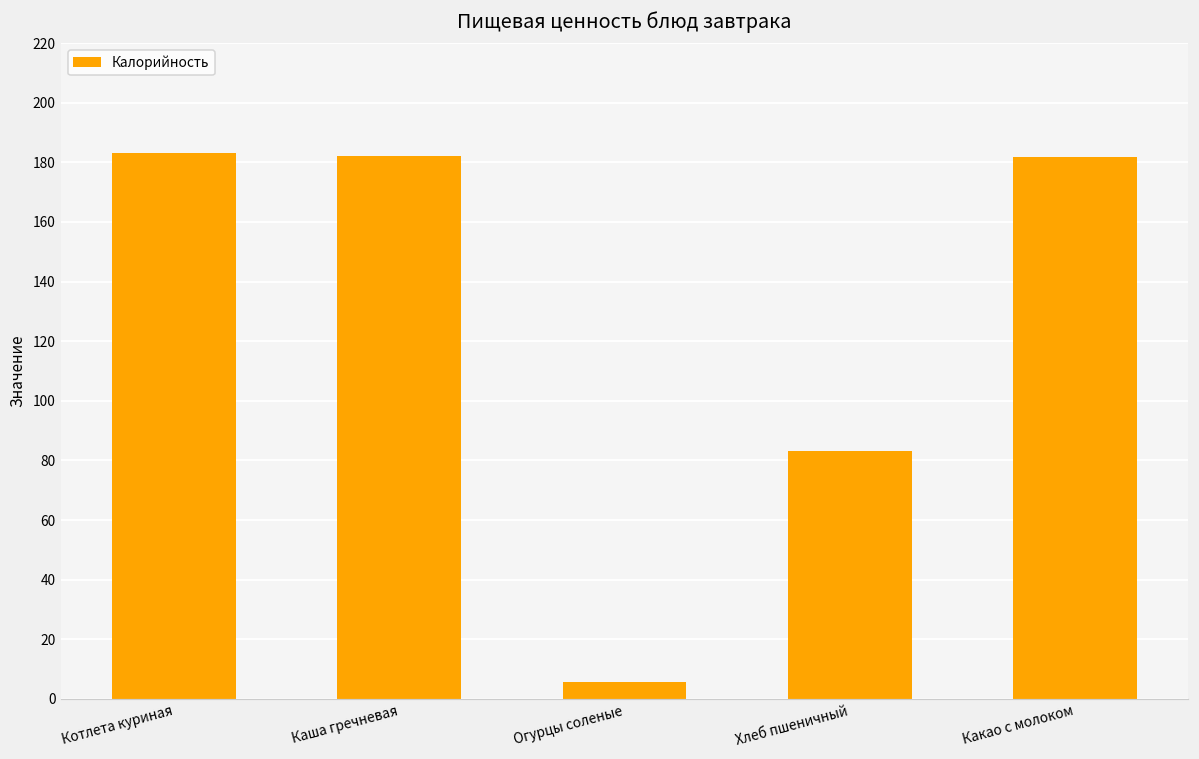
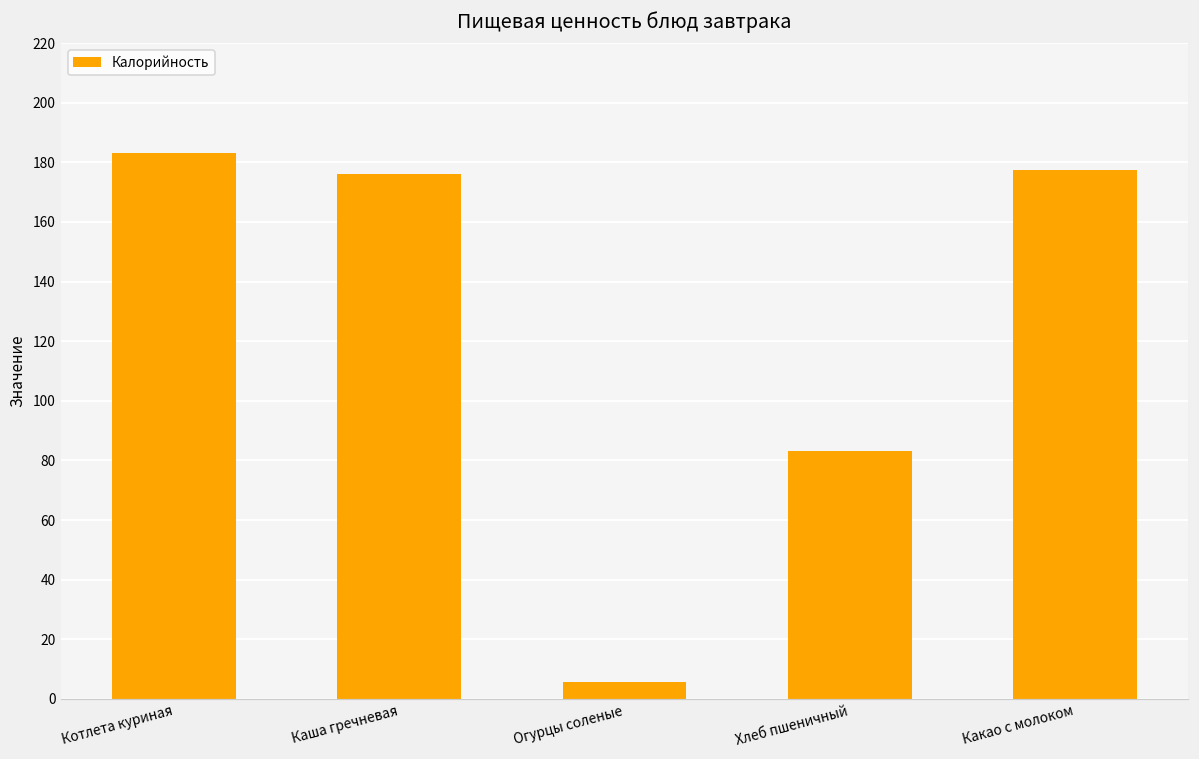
  {
    "Котлета куриная": 183,
-   "Каша гречневая": 182,
+   "Каша гречневая": 176,
    "Огурцы соленые": 6,
    "Хлеб пшеничный": 83,
-   "Какао с молоком": 182
+   "Какао с молоком": 178
  }
